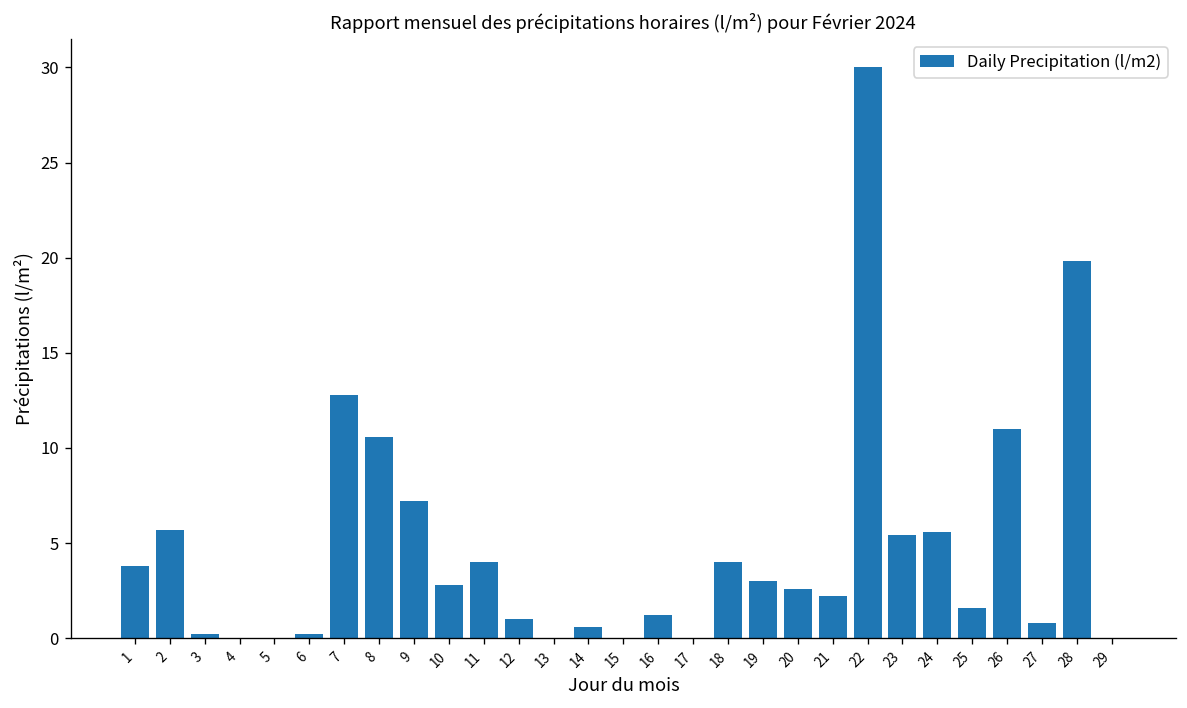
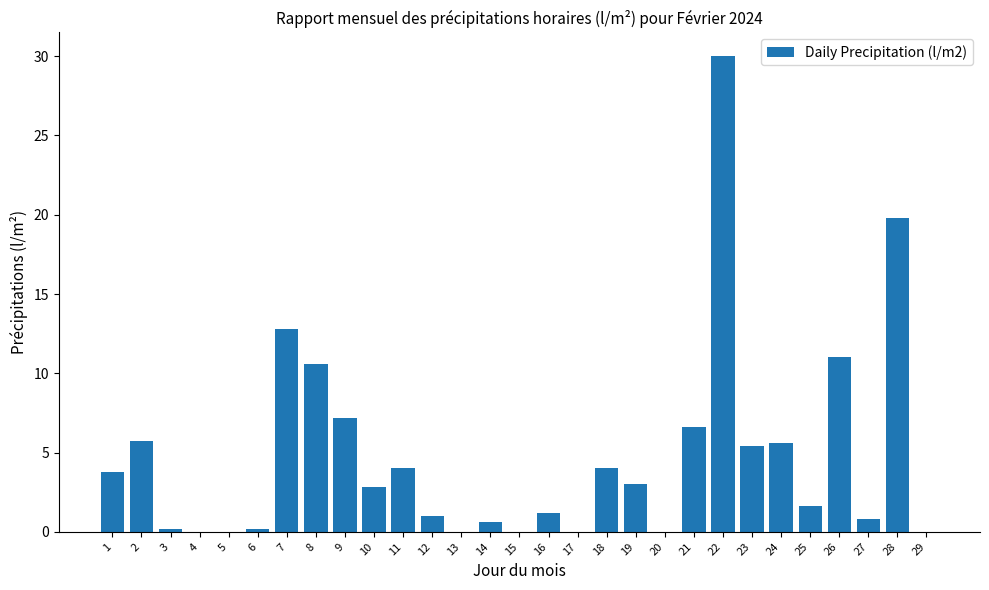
  {
    "1": 3.8,
    "2": 5.7,
    "3": 0.2,
    "4": 0.0,
    "5": 0.0,
    "6": 0.2,
    "7": 12.8,
    "8": 10.6,
    "9": 7.2,
    "10": 2.8,
    "11": 4.0,
    "12": 1.0,
    "13": 0.0,
    "14": 0.6,
    "15": 0.0,
    "16": 1.2,
    "17": 0.0,
    "18": 4.0,
    "19": 3.0,
-   "20": 2.6,
-   "21": 2.2,
+   "20": 0.0,
+   "21": 6.6,
    "22": 30.0,
    "23": 5.4,
    "24": 5.6,
    "25": 1.6,
    "26": 11.0,
    "27": 0.8,
    "28": 19.8,
    "29": 0.0
  }
